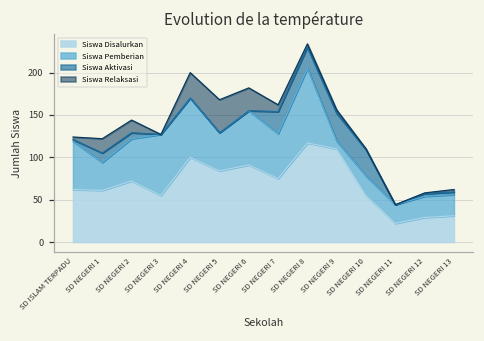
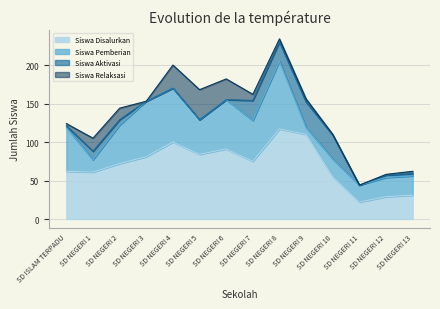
  {
    "Siswa Disalurkan": {
      "SD ISLAM TERPADU": 60,
      "SD NEGERI 1": 60,
      "SD NEGERI 2": 70,
-     "SD NEGERI 3": 60,
+     "SD NEGERI 3": 80,
      "SD NEGERI 4": 100,
      "SD NEGERI 5": 80,
      "SD NEGERI 6": 90,
      "SD NEGERI 7": 80,
      "SD NEGERI 8": 120,
      "SD NEGERI 9": 110,
      "SD NEGERI 10": 60,
      "SD NEGERI 11": 20,
      "SD NEGERI 12": 30,
      "SD NEGERI 13": 30
    },
    "Siswa Pemberian": {
-     "SD NEGERI 1": 30,
+     "SD NEGERI 1": 20,
      "SD NEGERI 2": 50,
      "SD NEGERI 7": 50,
      "SD NEGERI 8": 90,
      "SD NEGERI 9": 10,
      "SD NEGERI 10": 20
    }
  }
